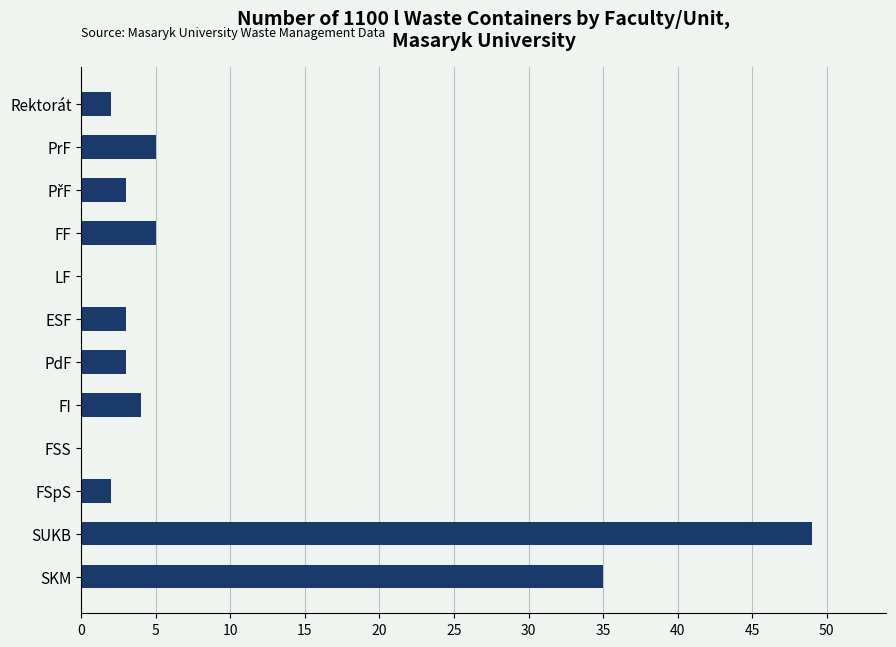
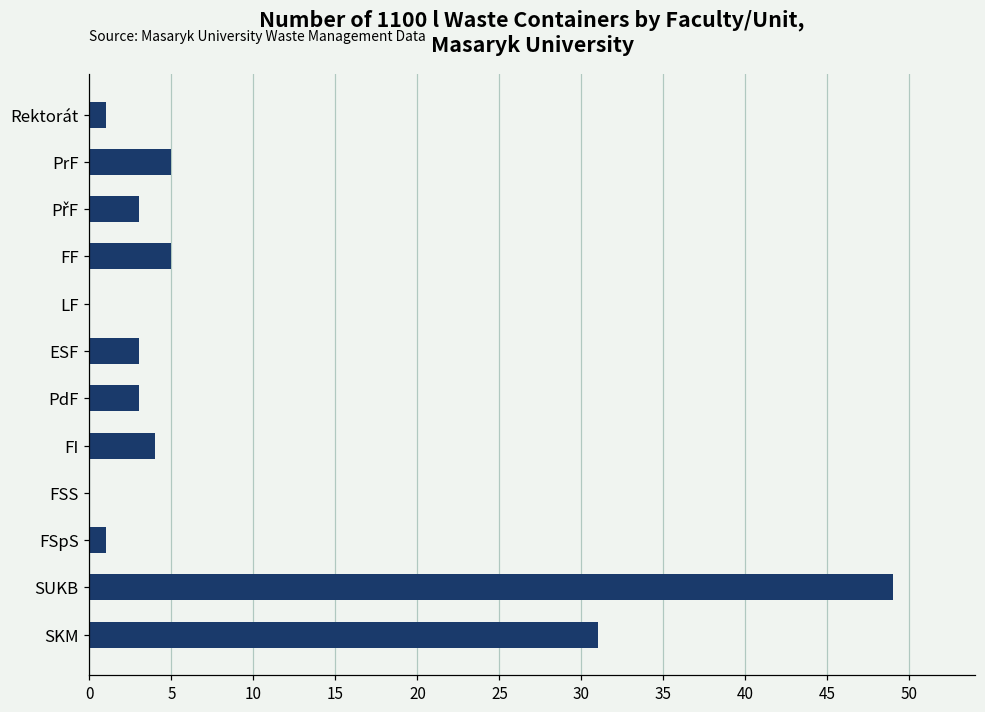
  {
-   "Rektorát": 2,
+   "Rektorát": 1,
    "PrF": 5,
    "PřF": 3,
    "FF": 5,
    "LF": 0,
    "ESF": 3,
    "PdF": 3,
    "FI": 4,
    "FSS": 0,
-   "FSpS": 2,
+   "FSpS": 1,
    "SUKB": 49,
-   "SKM": 35
+   "SKM": 31
  }
